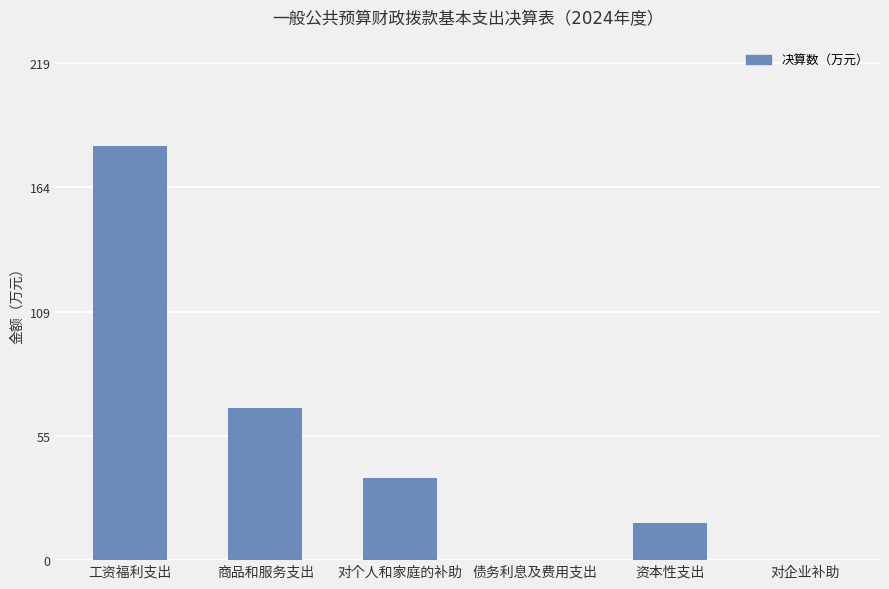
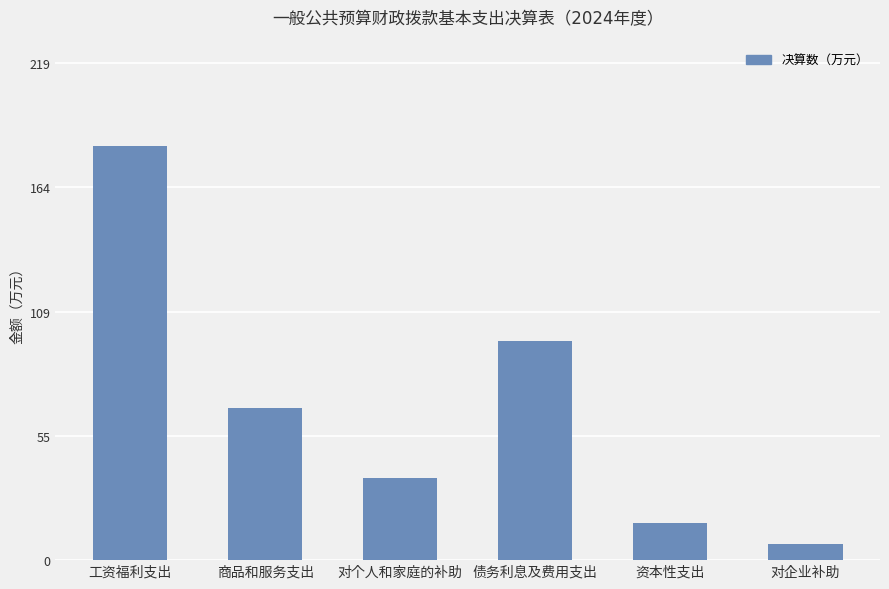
  {
    "工资福利支出": 182,
    "商品和服务支出": 67,
    "对个人和家庭的补助": 36,
-   "债务利息及费用支出": 0,
+   "债务利息及费用支出": 97,
    "资本性支出": 16,
-   "对企业补助": 0
+   "对企业补助": 7
  }
